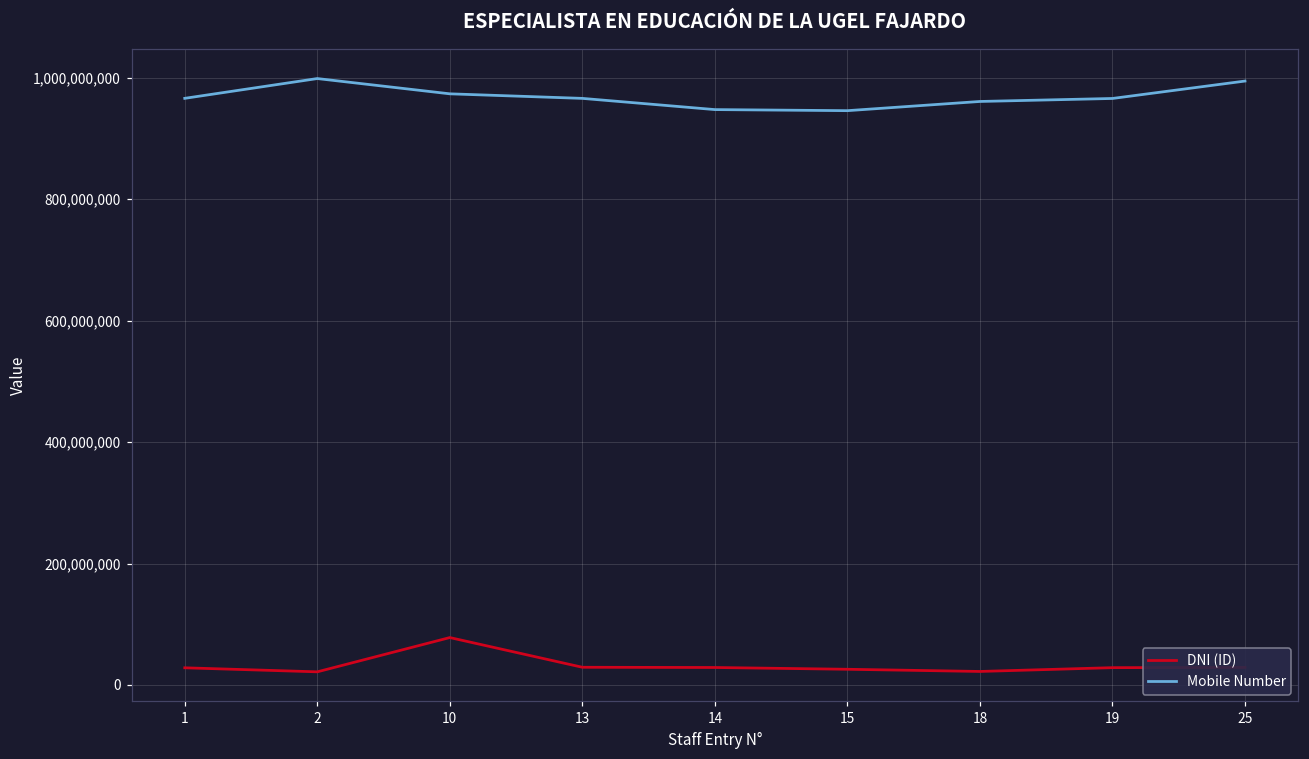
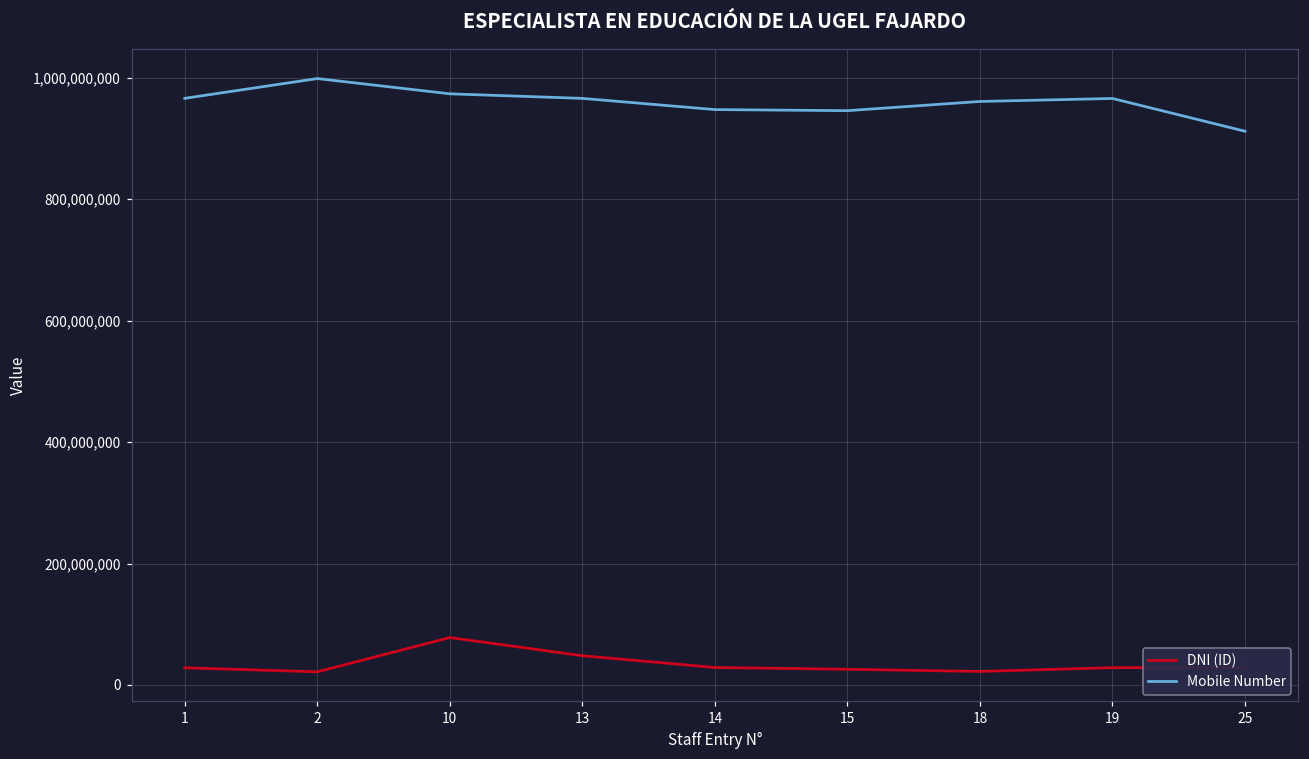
  {
    "DNI (ID)": {
      "1": "30,000,000",
      "2": "20,000,000",
      "10": "80,000,000",
-     "13": "30,000,000",
+     "13": "50,000,000",
      "14": "30,000,000",
      "15": "30,000,000",
      "18": "20,000,000",
      "19": "30,000,000"
    },
    "Mobile Number": {
      "1": "970,000,000",
      "2": "1,000,000,000",
      "10": "970,000,000",
      "13": "970,000,000",
      "14": "950,000,000",
      "15": "950,000,000",
      "18": "960,000,000",
      "19": "970,000,000",
-     "25": "990,000,000"
+     "25": "910,000,000"
    }
  }
